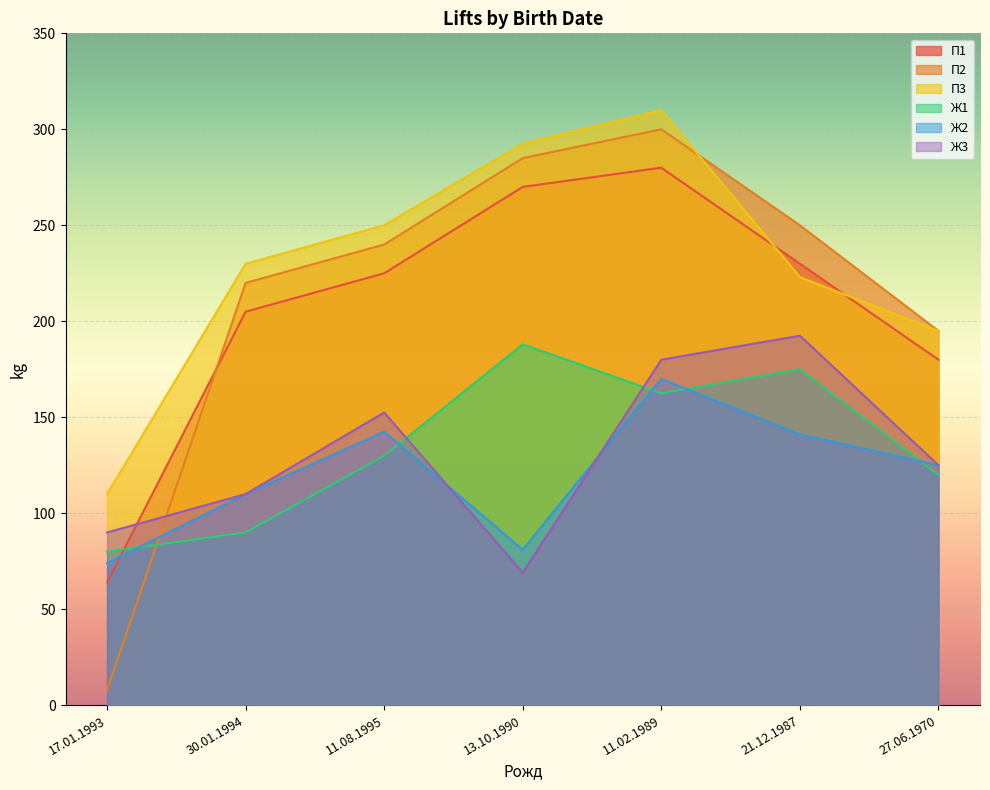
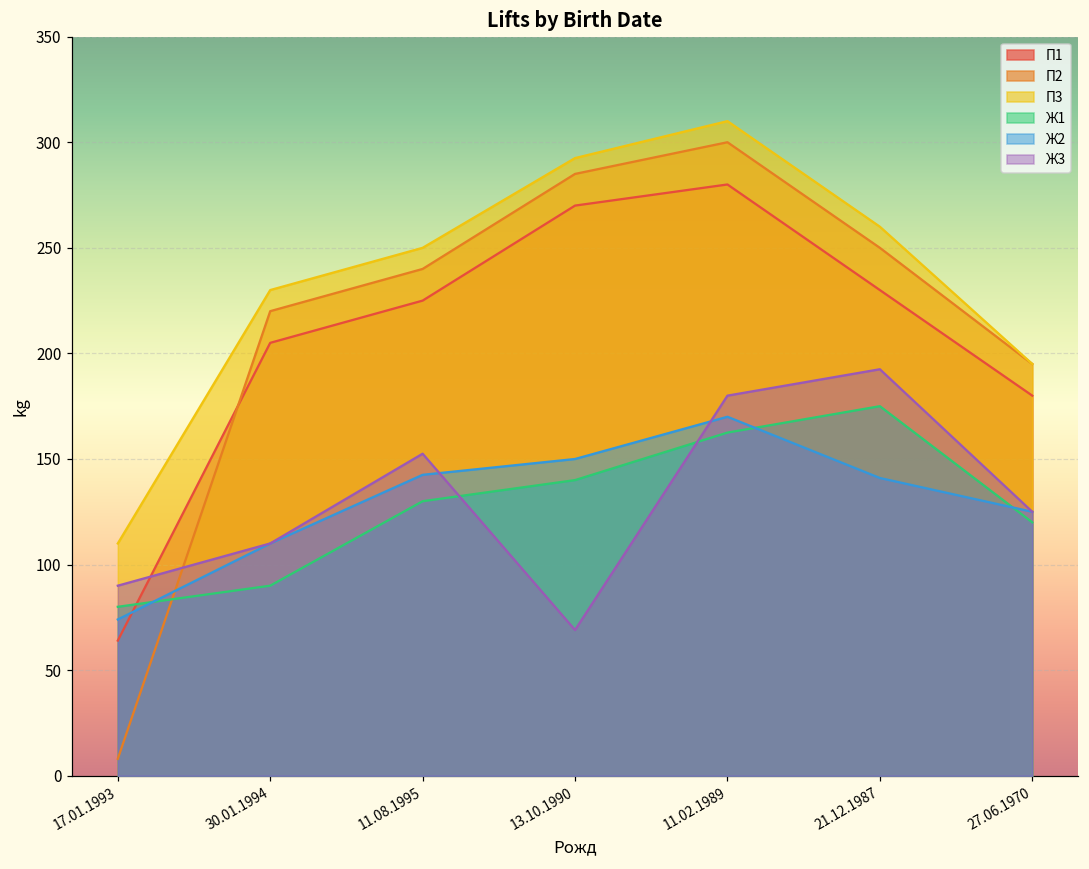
  {
    "П3": {
      "17.01.1993": 110,
      "30.01.1994": 230,
      "11.08.1995": 250,
      "13.10.1990": 293,
      "11.02.1989": 310,
-     "21.12.1987": 223
+     "21.12.1987": 260
    },
    "Ж1": {
      "17.01.1993": 80,
      "30.01.1994": 90,
      "11.08.1995": 130,
-     "13.10.1990": 188,
+     "13.10.1990": 140,
      "11.02.1989": 163,
      "21.12.1987": 175,
      "27.06.1970": 120
    },
    "Ж2": {
      "17.01.1993": 74,
      "11.08.1995": 143,
-     "13.10.1990": 81,
+     "13.10.1990": 150,
      "11.02.1989": 170,
      "21.12.1987": 141
    },
    "Ж3": {
      "17.01.1993": 90,
      "11.08.1995": 153,
      "13.10.1990": 69,
      "11.02.1989": 180,
      "21.12.1987": 193
    }
  }
